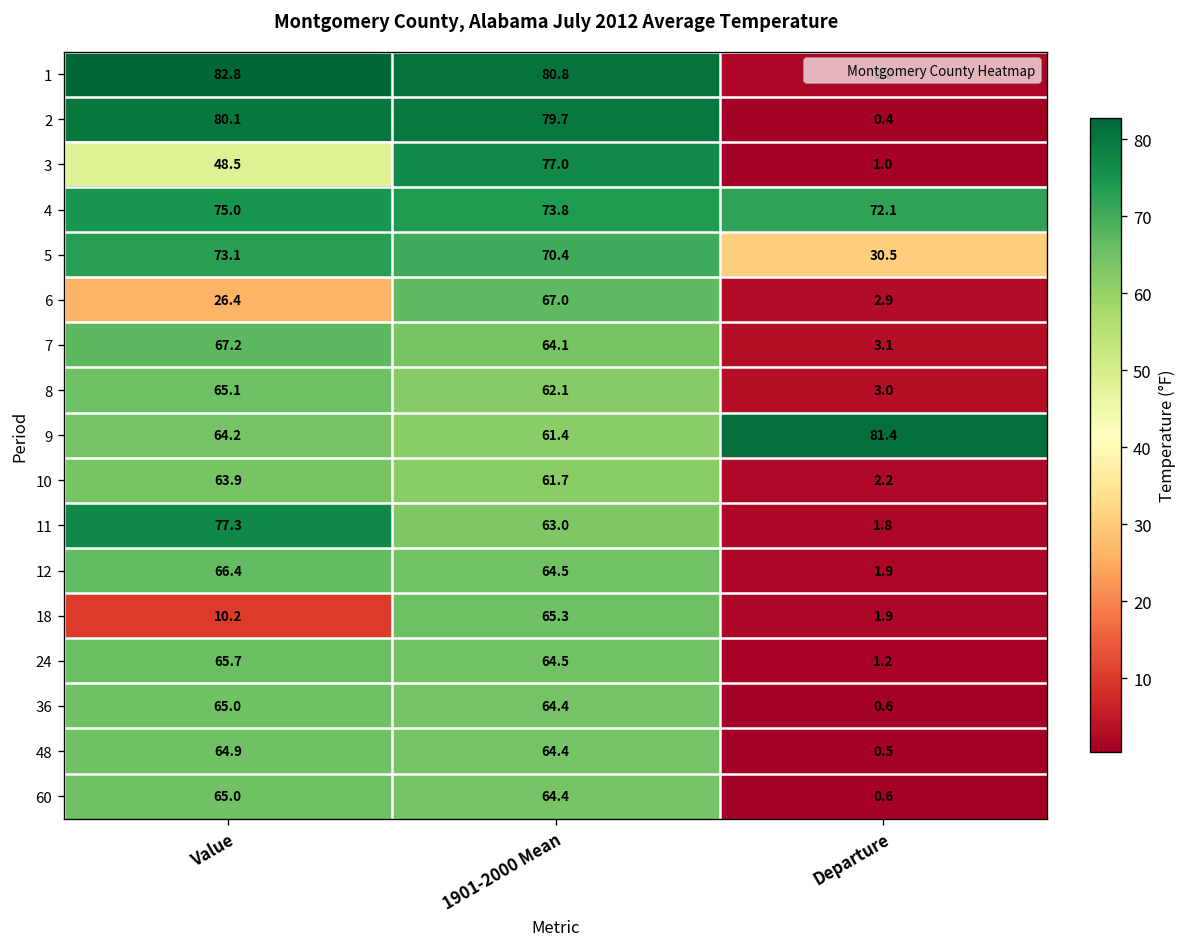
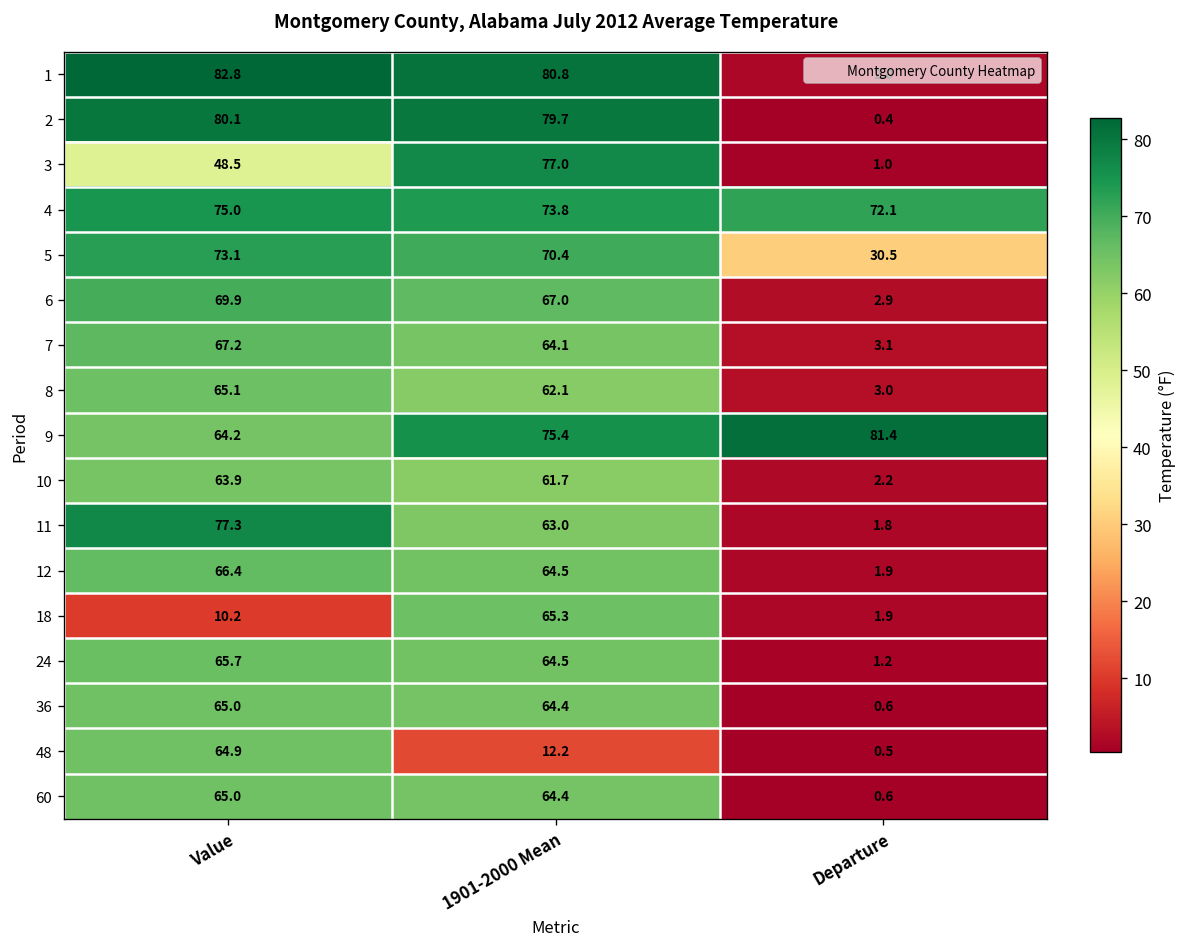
  {
    "1": {
      "Value": 82.8,
      "1901-2000 Mean": 80.8
    },
    "2": {
      "Value": 80.1,
      "1901-2000 Mean": 79.7,
      "Departure": 0.4
    },
    "3": {
      "Value": 48.5,
      "1901-2000 Mean": 77.0,
      "Departure": 1.0
    },
    "4": {
      "Value": 75.0,
      "1901-2000 Mean": 73.8,
      "Departure": 72.1
    },
    "5": {
      "Value": 73.1,
      "1901-2000 Mean": 70.4,
      "Departure": 30.5
    },
    "6": {
-     "Value": 26.4,
+     "Value": 69.9,
      "1901-2000 Mean": 67.0,
      "Departure": 2.9
    },
    "7": {
      "Value": 67.2,
      "1901-2000 Mean": 64.1,
      "Departure": 3.1
    },
    "8": {
      "Value": 65.1,
      "1901-2000 Mean": 62.1,
      "Departure": 3.0
    },
    "9": {
      "Value": 64.2,
-     "1901-2000 Mean": 61.4,
+     "1901-2000 Mean": 75.4,
      "Departure": 81.4
    },
    "10": {
      "Value": 63.9,
      "1901-2000 Mean": 61.7,
      "Departure": 2.2
    },
    "11": {
      "Value": 77.3,
      "1901-2000 Mean": 63.0,
      "Departure": 1.8
    },
    "12": {
      "Value": 66.4,
      "1901-2000 Mean": 64.5,
      "Departure": 1.9
    },
    "18": {
      "Value": 10.2,
      "1901-2000 Mean": 65.3,
      "Departure": 1.9
    },
    "24": {
      "Value": 65.7,
      "1901-2000 Mean": 64.5,
      "Departure": 1.2
    },
    "36": {
      "Value": 65.0,
      "1901-2000 Mean": 64.4,
      "Departure": 0.6
    },
    "48": {
      "Value": 64.9,
-     "1901-2000 Mean": 64.4,
+     "1901-2000 Mean": 12.2,
      "Departure": 0.5
    },
    "60": {
      "Value": 65.0,
      "1901-2000 Mean": 64.4,
      "Departure": 0.6
    }
  }
